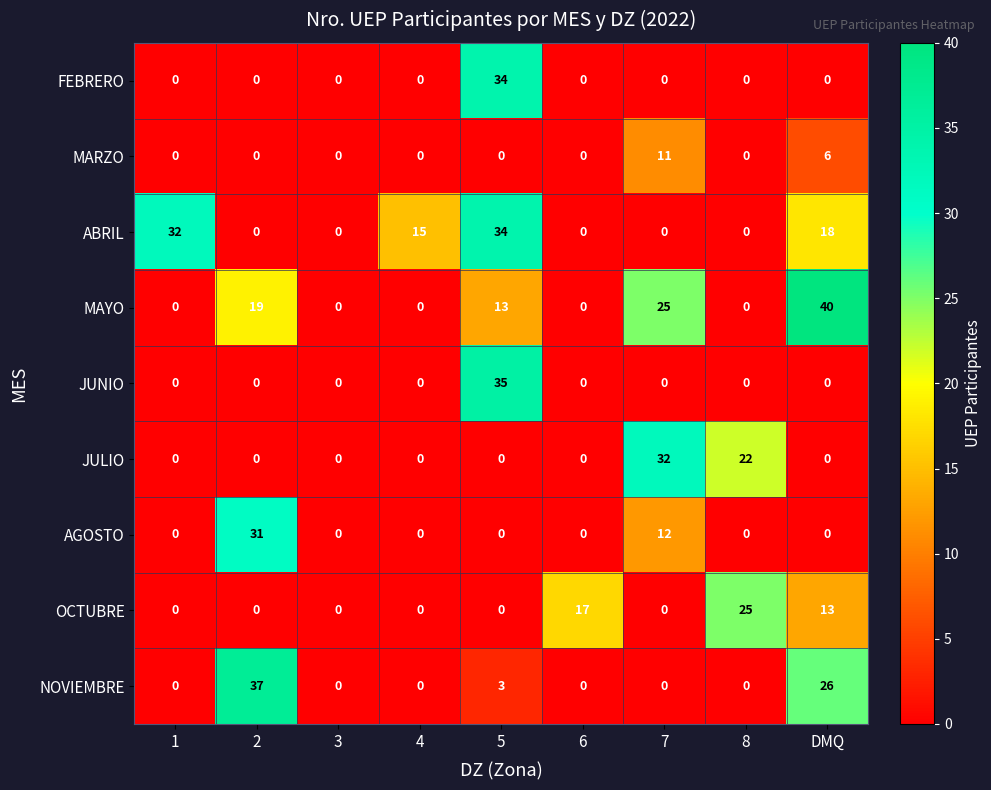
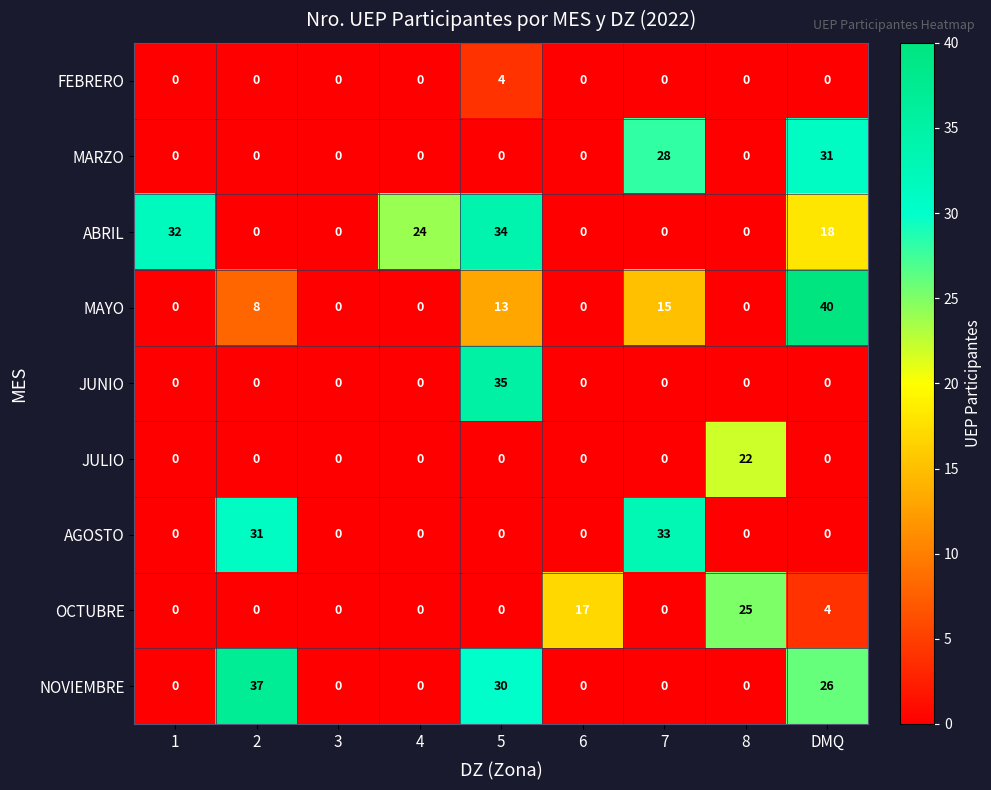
  {
    "FEBRERO": {
      "1": 0,
      "2": 0,
      "3": 0,
      "4": 0,
-     "5": 34,
+     "5": 4,
      "6": 0,
      "7": 0,
      "8": 0,
      "DMQ": 0
    },
    "MARZO": {
      "1": 0,
      "2": 0,
      "3": 0,
      "4": 0,
      "5": 0,
      "6": 0,
-     "7": 11,
+     "7": 28,
      "8": 0,
-     "DMQ": 6
+     "DMQ": 31
    },
    "ABRIL": {
      "1": 32,
      "2": 0,
      "3": 0,
-     "4": 15,
+     "4": 24,
      "5": 34,
      "6": 0,
      "7": 0,
      "8": 0,
      "DMQ": 18
    },
    "MAYO": {
      "1": 0,
-     "2": 19,
+     "2": 8,
      "3": 0,
      "4": 0,
      "5": 13,
      "6": 0,
-     "7": 25,
+     "7": 15,
      "8": 0,
      "DMQ": 40
    },
    "JUNIO": {
      "1": 0,
      "2": 0,
      "3": 0,
      "4": 0,
      "5": 35,
      "6": 0,
      "7": 0,
      "8": 0,
      "DMQ": 0
    },
    "JULIO": {
      "1": 0,
      "2": 0,
      "3": 0,
      "4": 0,
      "5": 0,
      "6": 0,
-     "7": 32,
+     "7": 0,
      "8": 22,
      "DMQ": 0
    },
    "AGOSTO": {
      "1": 0,
      "2": 31,
      "3": 0,
      "4": 0,
      "5": 0,
      "6": 0,
-     "7": 12,
+     "7": 33,
      "8": 0,
      "DMQ": 0
    },
    "OCTUBRE": {
      "1": 0,
      "2": 0,
      "3": 0,
      "4": 0,
      "5": 0,
      "6": 17,
      "7": 0,
      "8": 25,
-     "DMQ": 13
+     "DMQ": 4
    },
    "NOVIEMBRE": {
      "1": 0,
      "2": 37,
      "3": 0,
      "4": 0,
-     "5": 3,
+     "5": 30,
      "6": 0,
      "7": 0,
      "8": 0,
      "DMQ": 26
    }
  }
